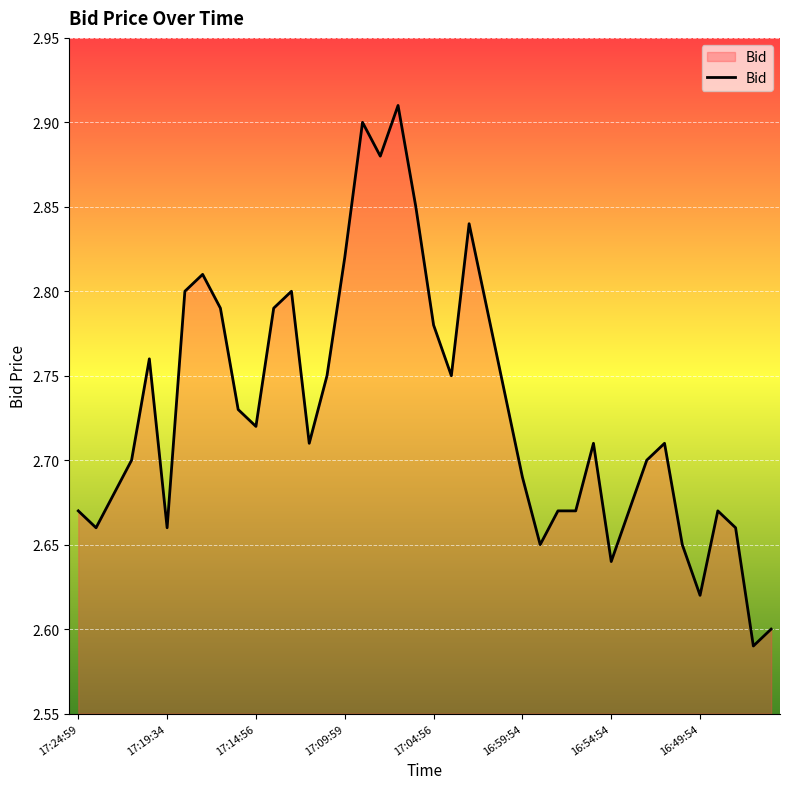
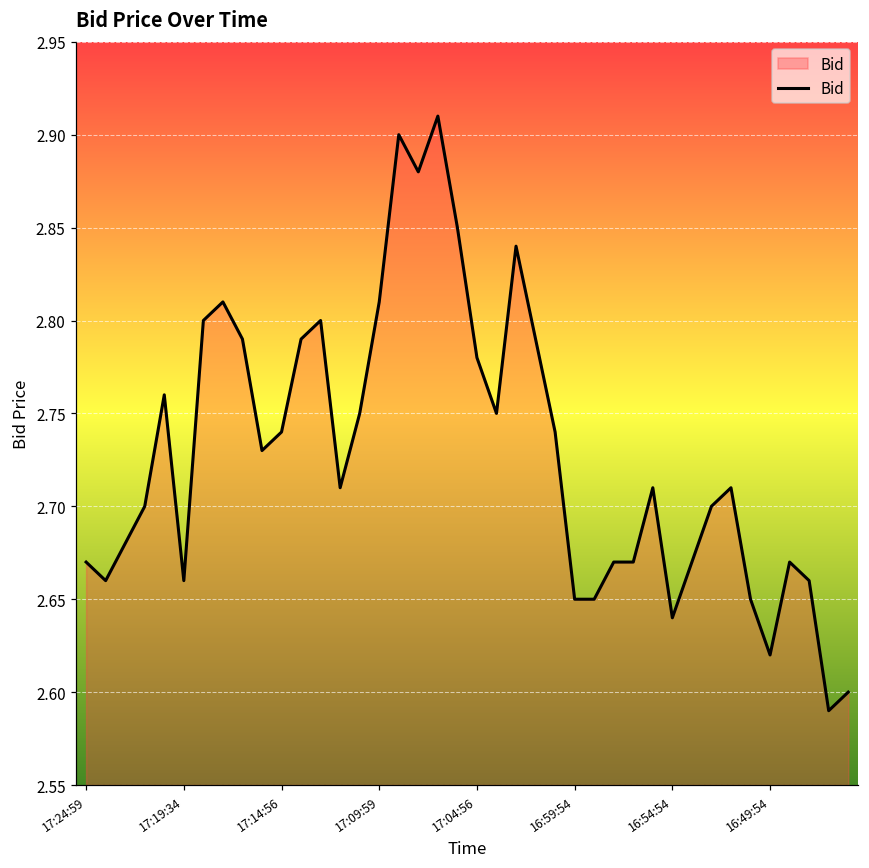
  {
    "17:24:59": 2.67,
    "17:19:34": 2.66,
-   "17:14:56": 2.72,
-   "17:09:59": 2.82,
+   "17:14:56": 2.74,
+   "17:09:59": 2.81,
    "17:04:56": 2.78,
-   "16:59:54": 2.69,
+   "16:59:54": 2.65,
    "16:54:54": 2.64,
    "16:49:54": 2.62
  }
